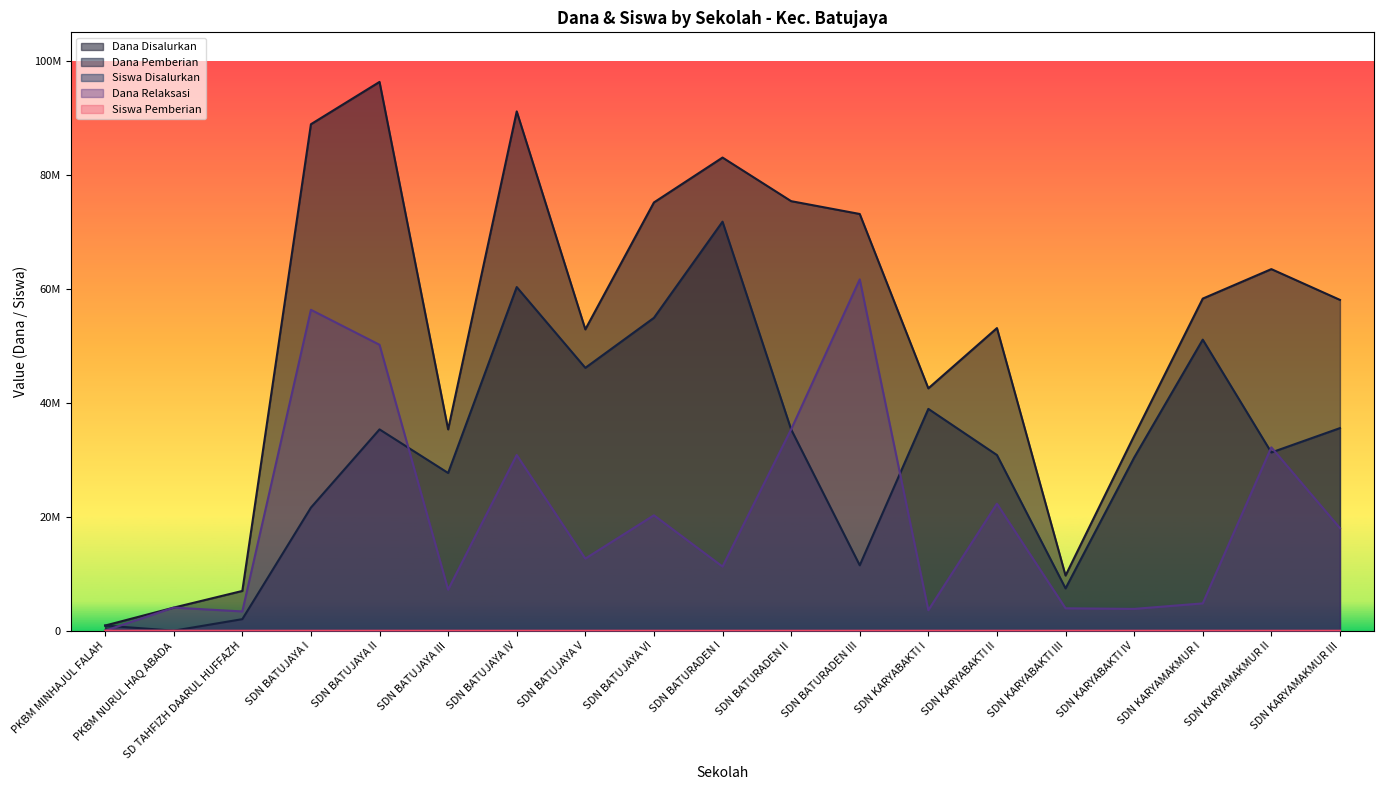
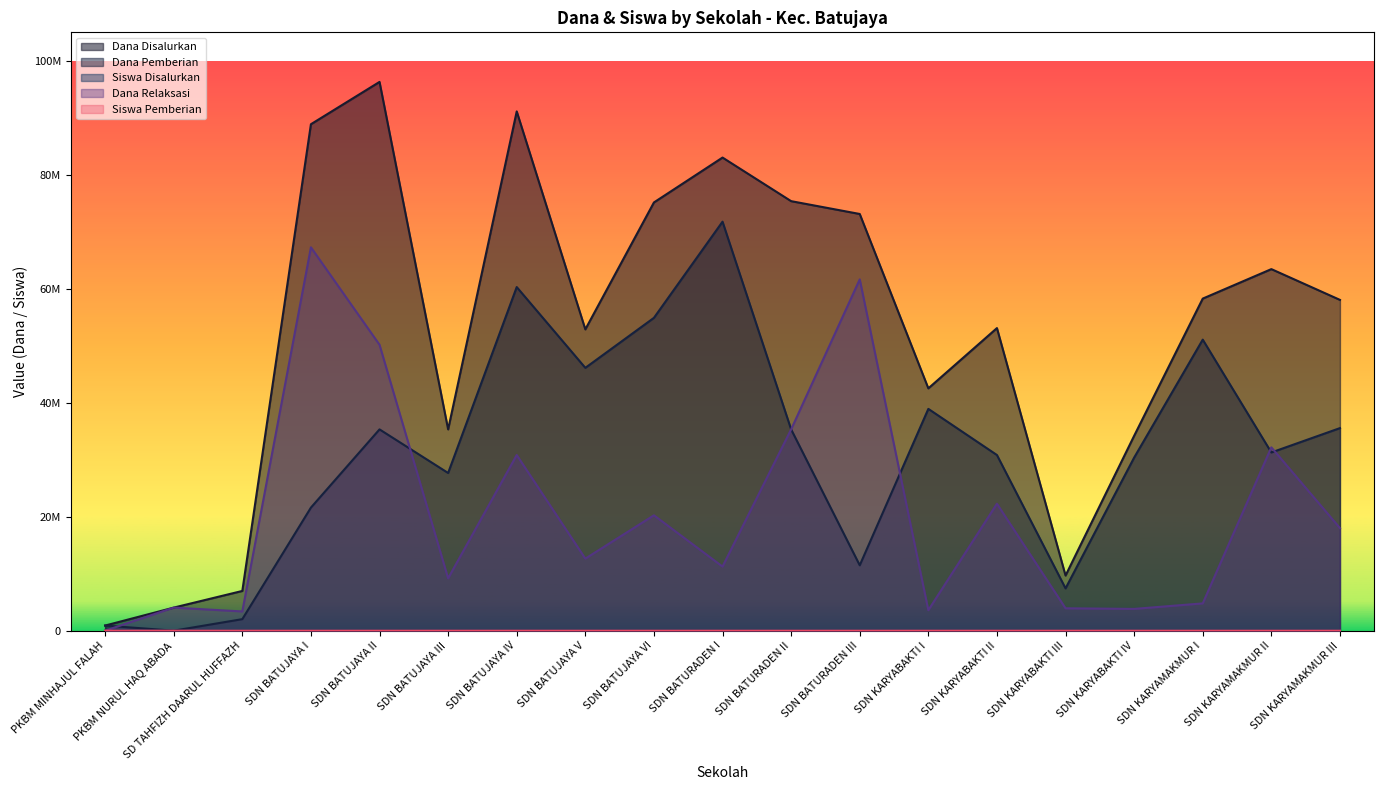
  {
    "Siswa Pemberian": {
      "SD TAHFIZH DAARUL HUFFAZH": 0,
      "SDN BATUJAYA I": 0,
      "SDN BATUJAYA II": 0,
      "SDN BATUJAYA III": 0,
      "SDN BATUJAYA IV": 0,
      "SDN BATUJAYA V": 0,
      "SDN BATUJAYA VI": 0,
      "SDN BATURADEN I": 0,
      "SDN BATURADEN II": 0,
      "SDN BATURADEN III": 0,
      "SDN KARYABAKTI I": 0,
      "SDN KARYABAKTI II": 0,
      "SDN KARYABAKTI III": 0,
      "SDN KARYABAKTI IV": 0,
      "SDN KARYAMAKMUR I": 0,
      "SDN KARYAMAKMUR II": 0,
      "SDN KARYAMAKMUR III": 0
    },
    "Dana Relaksasi": {
      "SD TAHFIZH DAARUL HUFFAZH": 3000000,
-     "SDN BATUJAYA I": 56000000,
+     "SDN BATUJAYA I": 67000000,
      "SDN BATUJAYA II": 50000000,
-     "SDN BATUJAYA III": 7000000,
+     "SDN BATUJAYA III": 9000000,
      "SDN BATUJAYA IV": 31000000,
      "SDN BATUJAYA V": 13000000,
      "SDN BATUJAYA VI": 20000000,
      "SDN BATURADEN I": 11000000,
      "SDN BATURADEN III": 62000000,
      "SDN KARYABAKTI I": 4000000,
      "SDN KARYABAKTI II": 22000000,
      "SDN KARYABAKTI III": 4000000,
      "SDN KARYABAKTI IV": 4000000,
      "SDN KARYAMAKMUR I": 5000000,
      "SDN KARYAMAKMUR II": 32000000,
      "SDN KARYAMAKMUR III": 18000000
    }
  }
